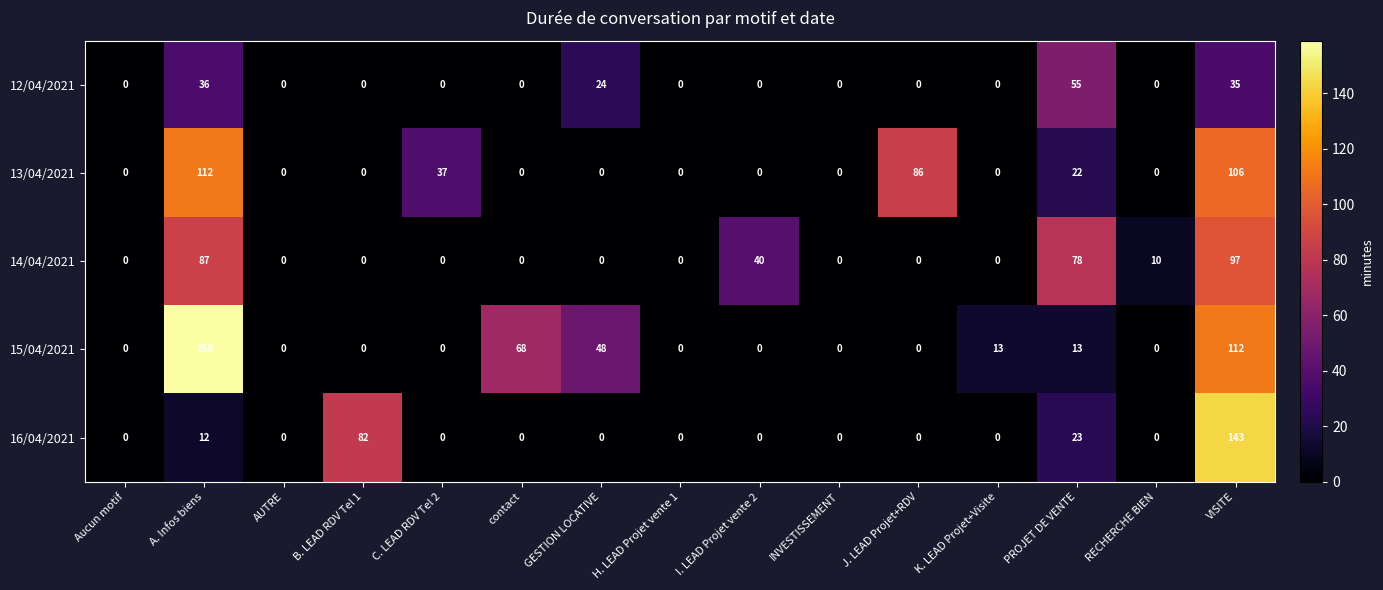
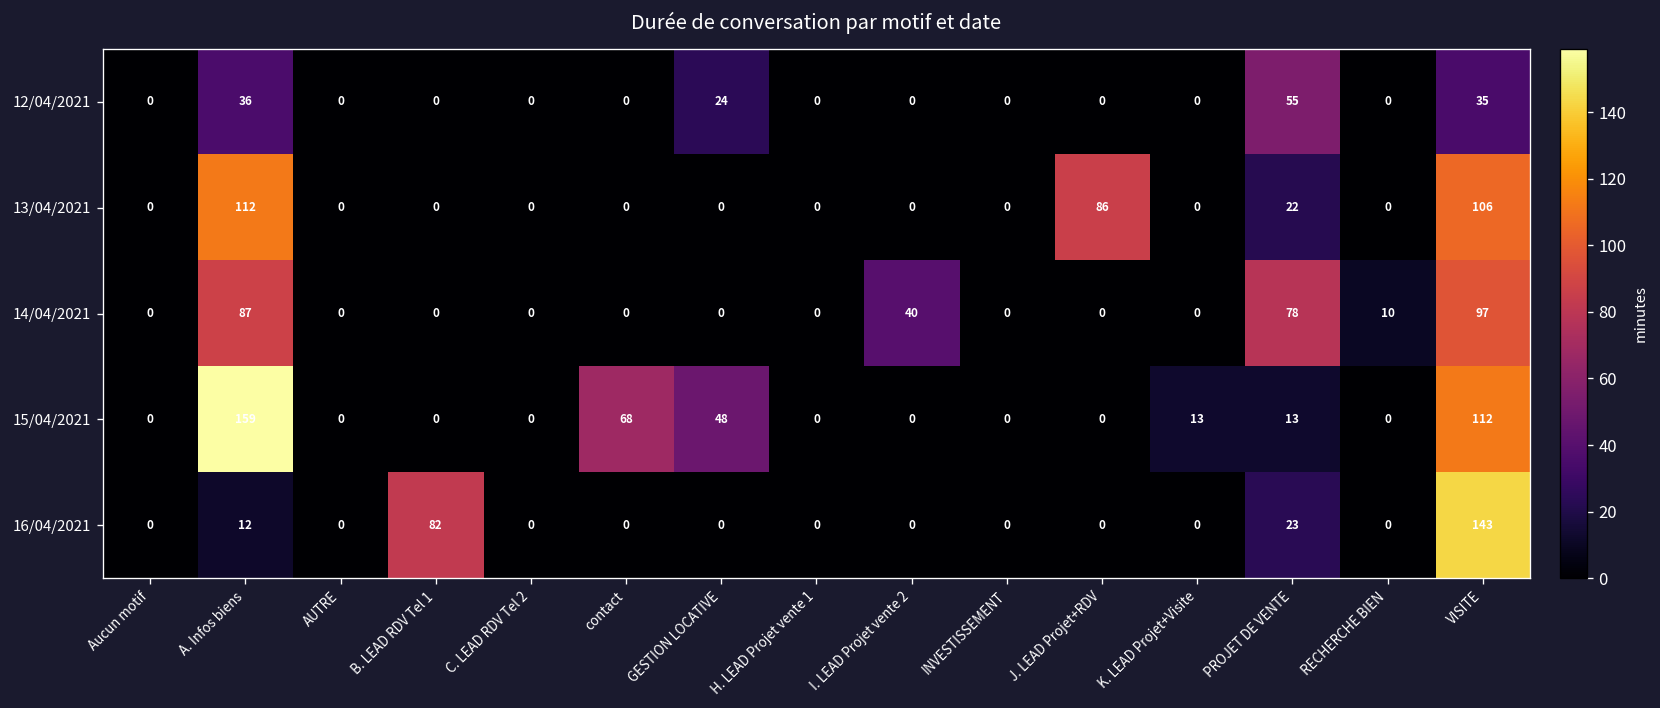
  {
    "12/04/2021": {
      "Aucun motif": 0,
      "A. Infos biens": 36,
      "AUTRE": 0,
      "B. LEAD RDV Tel 1": 0,
      "C. LEAD RDV Tel 2": 0,
      "contact": 0,
      "GESTION LOCATIVE": 24,
      "H. LEAD Projet vente 1": 0,
      "I. LEAD Projet vente 2": 0,
      "INVESTISSEMENT": 0,
      "J. LEAD Projet+RDV": 0,
      "K. LEAD Projet+Visite": 0,
      "PROJET DE VENTE": 55,
      "RECHERCHE BIEN": 0,
      "VISITE": 35
    },
    "13/04/2021": {
      "Aucun motif": 0,
      "A. Infos biens": 112,
      "AUTRE": 0,
      "B. LEAD RDV Tel 1": 0,
-     "C. LEAD RDV Tel 2": 37,
+     "C. LEAD RDV Tel 2": 0,
      "contact": 0,
      "GESTION LOCATIVE": 0,
      "H. LEAD Projet vente 1": 0,
      "I. LEAD Projet vente 2": 0,
      "INVESTISSEMENT": 0,
      "J. LEAD Projet+RDV": 86,
      "K. LEAD Projet+Visite": 0,
      "PROJET DE VENTE": 22,
      "RECHERCHE BIEN": 0,
      "VISITE": 106
    },
    "14/04/2021": {
      "Aucun motif": 0,
      "A. Infos biens": 87,
      "AUTRE": 0,
      "B. LEAD RDV Tel 1": 0,
      "C. LEAD RDV Tel 2": 0,
      "contact": 0,
      "GESTION LOCATIVE": 0,
      "H. LEAD Projet vente 1": 0,
      "I. LEAD Projet vente 2": 40,
      "INVESTISSEMENT": 0,
      "J. LEAD Projet+RDV": 0,
      "K. LEAD Projet+Visite": 0,
      "PROJET DE VENTE": 78,
      "RECHERCHE BIEN": 10,
      "VISITE": 97
    },
    "15/04/2021": {
      "Aucun motif": 0,
      "A. Infos biens": 159,
      "AUTRE": 0,
      "B. LEAD RDV Tel 1": 0,
      "C. LEAD RDV Tel 2": 0,
      "contact": 68,
      "GESTION LOCATIVE": 48,
      "H. LEAD Projet vente 1": 0,
      "I. LEAD Projet vente 2": 0,
      "INVESTISSEMENT": 0,
      "J. LEAD Projet+RDV": 0,
      "K. LEAD Projet+Visite": 13,
      "PROJET DE VENTE": 13,
      "RECHERCHE BIEN": 0,
      "VISITE": 112
    },
    "16/04/2021": {
      "Aucun motif": 0,
      "A. Infos biens": 12,
      "AUTRE": 0,
      "B. LEAD RDV Tel 1": 82,
      "C. LEAD RDV Tel 2": 0,
      "contact": 0,
      "GESTION LOCATIVE": 0,
      "H. LEAD Projet vente 1": 0,
      "I. LEAD Projet vente 2": 0,
      "INVESTISSEMENT": 0,
      "J. LEAD Projet+RDV": 0,
      "K. LEAD Projet+Visite": 0,
      "PROJET DE VENTE": 23,
      "RECHERCHE BIEN": 0,
      "VISITE": 143
    }
  }
